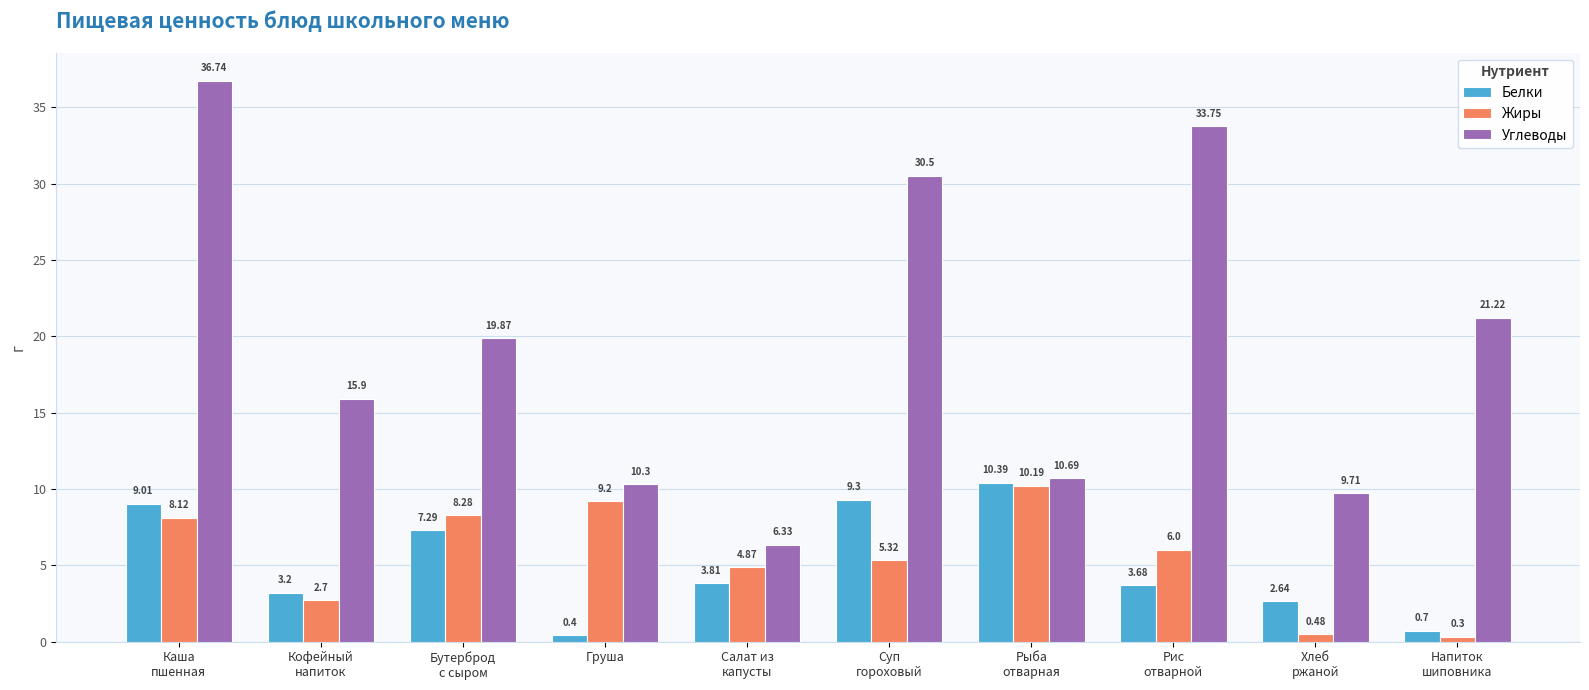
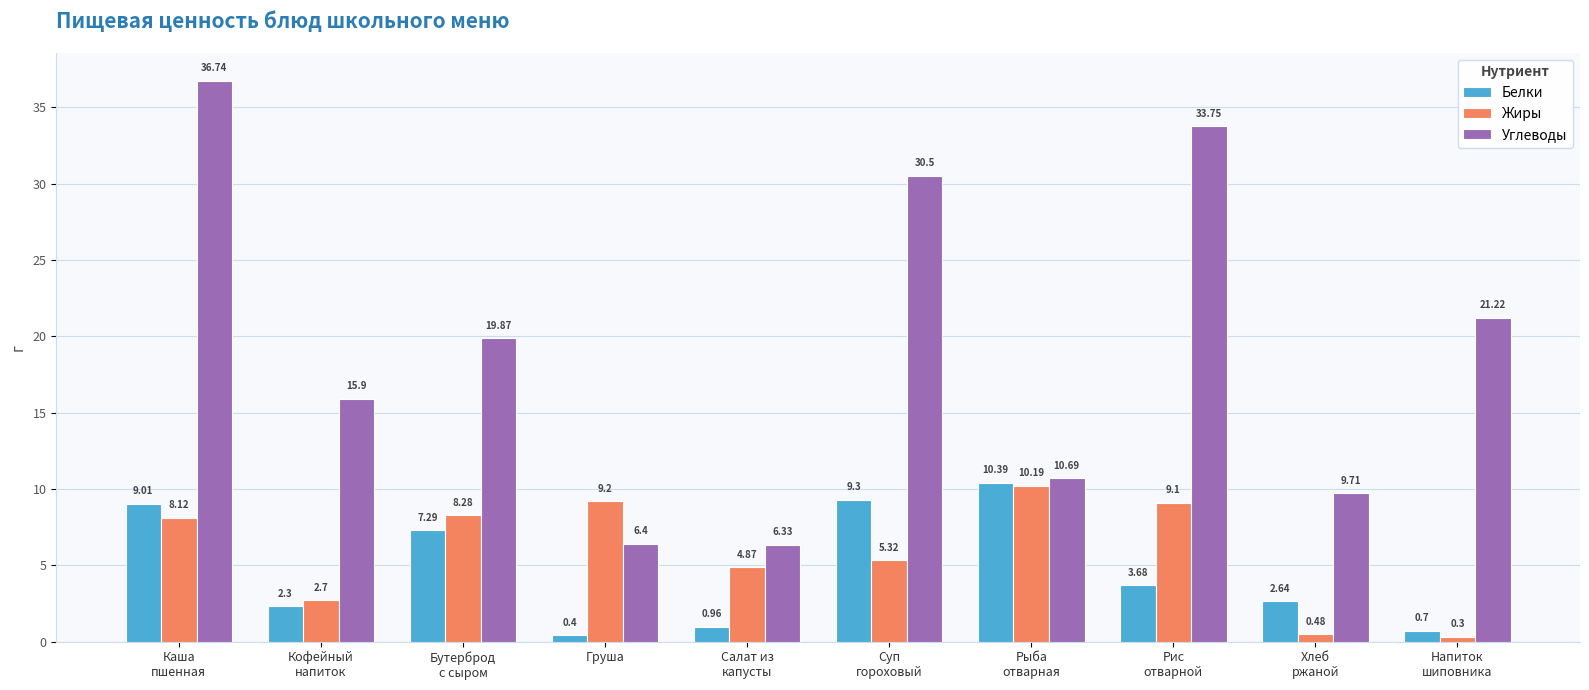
  {
    "Белки": {
      "Каша пшенная": 9.01,
-     "Кофейный напиток": 3.2,
+     "Кофейный напиток": 2.3,
      "Бутерброд с сыром": 7.29,
      "Груша": 0.4,
-     "Салат из капусты": 3.81,
+     "Салат из капусты": 0.96,
      "Суп гороховый": 9.3,
      "Рыба отварная": 10.39,
      "Рис отварной": 3.68,
      "Хлеб ржаной": 2.64,
      "Напиток шиповника": 0.7
    },
    "Жиры": {
      "Каша пшенная": 8.12,
      "Кофейный напиток": 2.7,
      "Бутерброд с сыром": 8.28,
      "Груша": 9.2,
      "Салат из капусты": 4.87,
      "Суп гороховый": 5.32,
      "Рыба отварная": 10.19,
-     "Рис отварной": 6.0,
+     "Рис отварной": 9.1,
      "Хлеб ржаной": 0.48,
      "Напиток шиповника": 0.3
    },
    "Углеводы": {
      "Каша пшенная": 36.74,
      "Кофейный напиток": 15.9,
      "Бутерброд с сыром": 19.87,
-     "Груша": 10.3,
+     "Груша": 6.4,
      "Салат из капусты": 6.33,
      "Суп гороховый": 30.5,
      "Рыба отварная": 10.69,
      "Рис отварной": 33.75,
      "Хлеб ржаной": 9.71,
      "Напиток шиповника": 21.22
    }
  }
